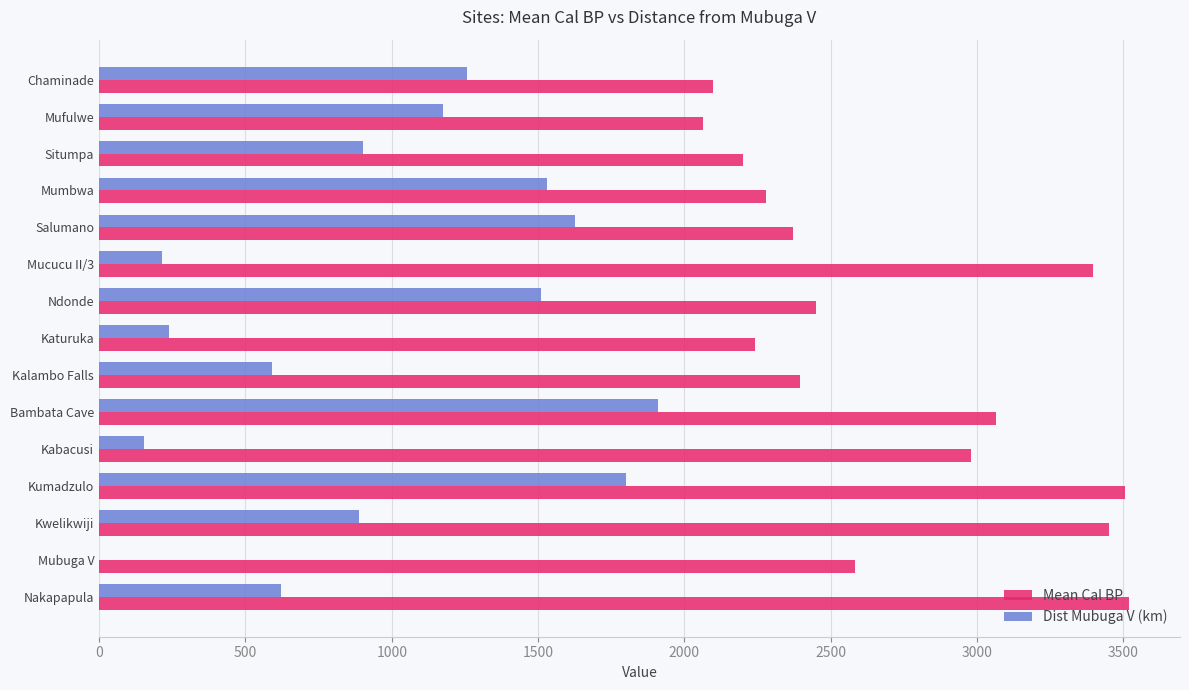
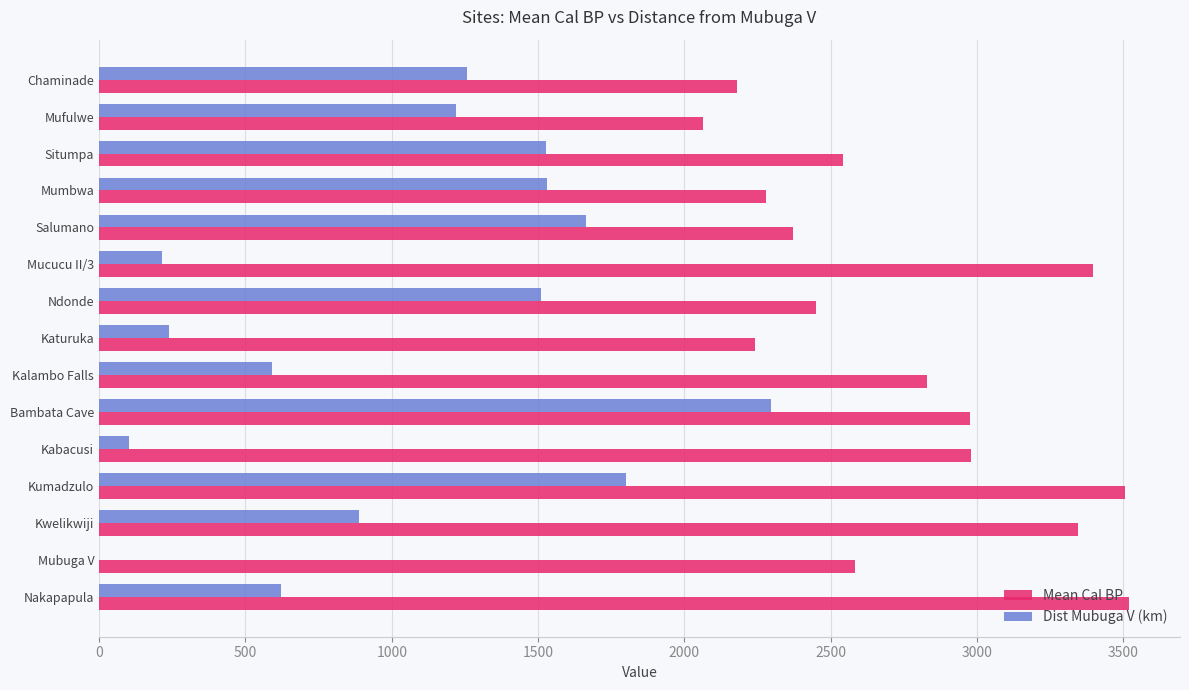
  {
    "Mean Cal BP": {
-     "Chaminade": 2100,
+     "Chaminade": 2180,
      "Mufulwe": 2060,
-     "Situmpa": 2200,
+     "Situmpa": 2540,
      "Mumbwa": 2280,
      "Salumano": 2370,
      "Mucucu II/3": 3400,
      "Ndonde": 2450,
      "Katuruka": 2240,
-     "Kalambo Falls": 2390,
-     "Bambata Cave": 3060,
+     "Kalambo Falls": 2830,
+     "Bambata Cave": 2980,
      "Kabacusi": 2980,
      "Kumadzulo": 3500,
-     "Kwelikwiji": 3450,
+     "Kwelikwiji": 3350,
      "Mubuga V": 2580,
      "Nakapapula": 3520
    },
    "Dist Mubuga V (km)": {
      "Chaminade": 1260,
-     "Mufulwe": 1180,
-     "Situmpa": 900,
+     "Mufulwe": 1220,
+     "Situmpa": 1530,
      "Mumbwa": 1530,
-     "Salumano": 1630,
+     "Salumano": 1660,
      "Mucucu II/3": 210,
      "Ndonde": 1510,
      "Katuruka": 240,
      "Kalambo Falls": 590,
-     "Bambata Cave": 1910,
-     "Kabacusi": 150,
+     "Bambata Cave": 2290,
+     "Kabacusi": 100,
      "Kumadzulo": 1800,
      "Kwelikwiji": 890,
      "Mubuga V": 0,
      "Nakapapula": 620
    }
  }
